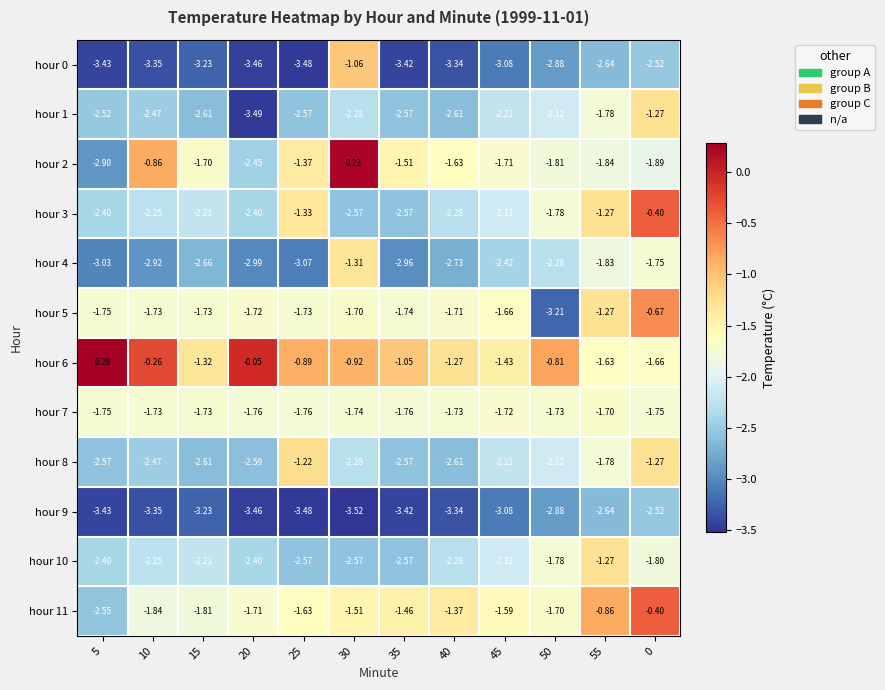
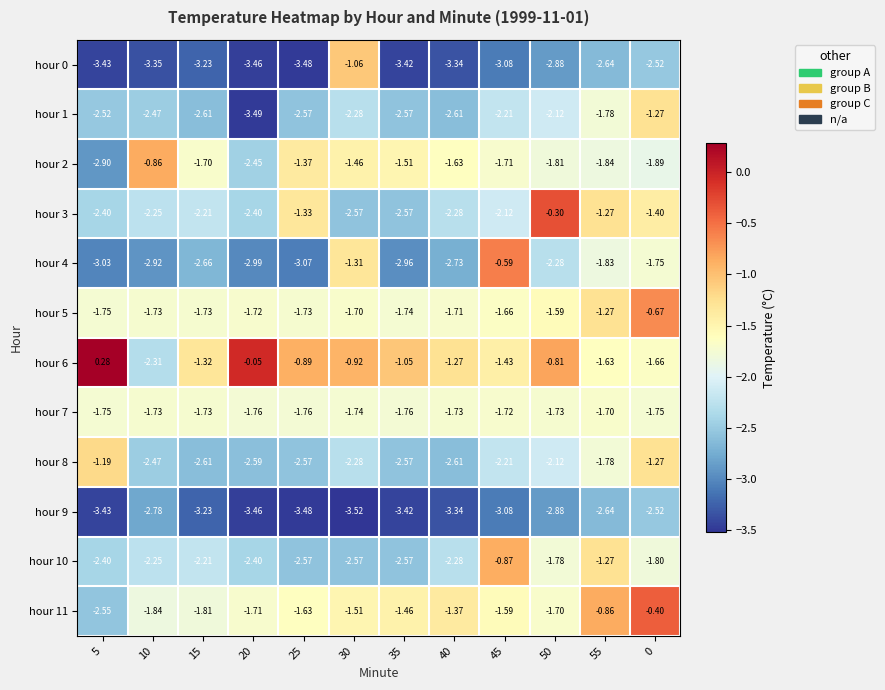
  {
    "hour 0": {
      "5": -3.43,
      "10": -3.35,
      "15": -3.23,
      "20": -3.46,
      "25": -3.48,
      "30": -1.06,
      "35": -3.42,
      "40": -3.34,
      "45": -3.08,
      "50": -2.88,
      "55": -2.64,
      "0": -2.52
    },
    "hour 1": {
      "5": -2.52,
      "10": -2.47,
      "15": -2.61,
      "20": -3.49,
      "25": -2.57,
      "30": -2.28,
      "35": -2.57,
      "40": -2.61,
      "45": -2.21,
      "50": -2.12,
      "55": -1.78,
      "0": -1.27
    },
    "hour 2": {
      "5": -2.90,
      "10": -0.86,
      "15": -1.70,
      "20": -2.45,
      "25": -1.37,
-     "30": 0.23,
+     "30": -1.46,
      "35": -1.51,
      "40": -1.63,
      "45": -1.71,
      "50": -1.81,
      "55": -1.84,
      "0": -1.89
    },
    "hour 3": {
      "5": -2.40,
      "10": -2.25,
      "15": -2.21,
      "20": -2.40,
      "25": -1.33,
      "30": -2.57,
      "35": -2.57,
      "40": -2.28,
      "45": -2.12,
-     "50": -1.78,
+     "50": -0.30,
      "55": -1.27,
-     "0": -0.40
+     "0": -1.40
    },
    "hour 4": {
      "5": -3.03,
      "10": -2.92,
      "15": -2.66,
      "20": -2.99,
      "25": -3.07,
      "30": -1.31,
      "35": -2.96,
      "40": -2.73,
-     "45": -2.42,
+     "45": -0.59,
      "50": -2.28,
      "55": -1.83,
      "0": -1.75
    },
    "hour 5": {
      "5": -1.75,
      "10": -1.73,
      "15": -1.73,
      "20": -1.72,
      "25": -1.73,
      "30": -1.70,
      "35": -1.74,
      "40": -1.71,
      "45": -1.66,
-     "50": -3.21,
+     "50": -1.59,
      "55": -1.27,
      "0": -0.67
    },
    "hour 6": {
      "5": 0.28,
-     "10": -0.26,
+     "10": -2.31,
      "15": -1.32,
      "20": -0.05,
      "25": -0.89,
      "30": -0.92,
      "35": -1.05,
      "40": -1.27,
      "45": -1.43,
      "50": -0.81,
      "55": -1.63,
      "0": -1.66
    },
    "hour 7": {
      "5": -1.75,
      "10": -1.73,
      "15": -1.73,
      "20": -1.76,
      "25": -1.76,
      "30": -1.74,
      "35": -1.76,
      "40": -1.73,
      "45": -1.72,
      "50": -1.73,
      "55": -1.70,
      "0": -1.75
    },
    "hour 8": {
-     "5": -2.57,
+     "5": -1.19,
      "10": -2.47,
      "15": -2.61,
      "20": -2.59,
-     "25": -1.22,
+     "25": -2.57,
      "30": -2.28,
      "35": -2.57,
      "40": -2.61,
      "45": -2.21,
      "50": -2.12,
      "55": -1.78,
      "0": -1.27
    },
    "hour 9": {
      "5": -3.43,
-     "10": -3.35,
+     "10": -2.78,
      "15": -3.23,
      "20": -3.46,
      "25": -3.48,
      "30": -3.52,
      "35": -3.42,
      "40": -3.34,
      "45": -3.08,
      "50": -2.88,
      "55": -2.64,
      "0": -2.52
    },
    "hour 10": {
      "5": -2.40,
      "10": -2.25,
      "15": -2.21,
      "20": -2.40,
      "25": -2.57,
      "30": -2.57,
      "35": -2.57,
      "40": -2.28,
-     "45": -2.12,
+     "45": -0.87,
      "50": -1.78,
      "55": -1.27,
      "0": -1.80
    },
    "hour 11": {
      "5": -2.55,
      "10": -1.84,
      "15": -1.81,
      "20": -1.71,
      "25": -1.63,
      "30": -1.51,
      "35": -1.46,
      "40": -1.37,
      "45": -1.59,
      "50": -1.70,
      "55": -0.86,
      "0": -0.40
    }
  }
